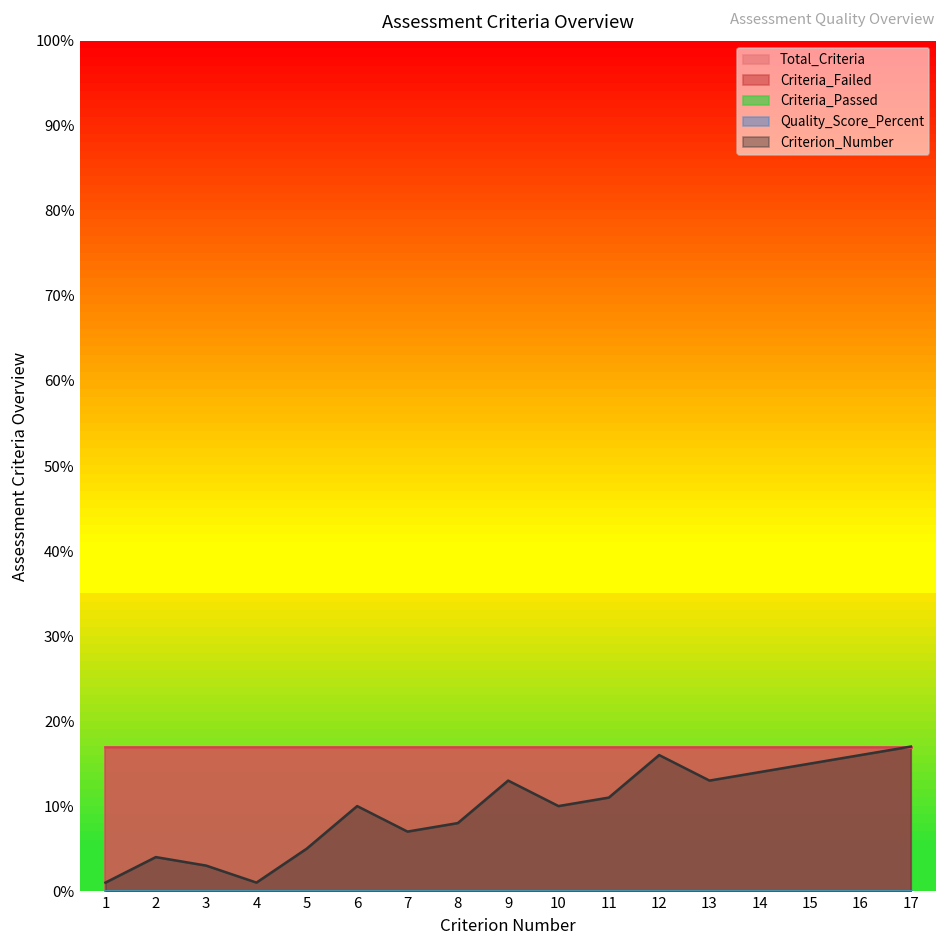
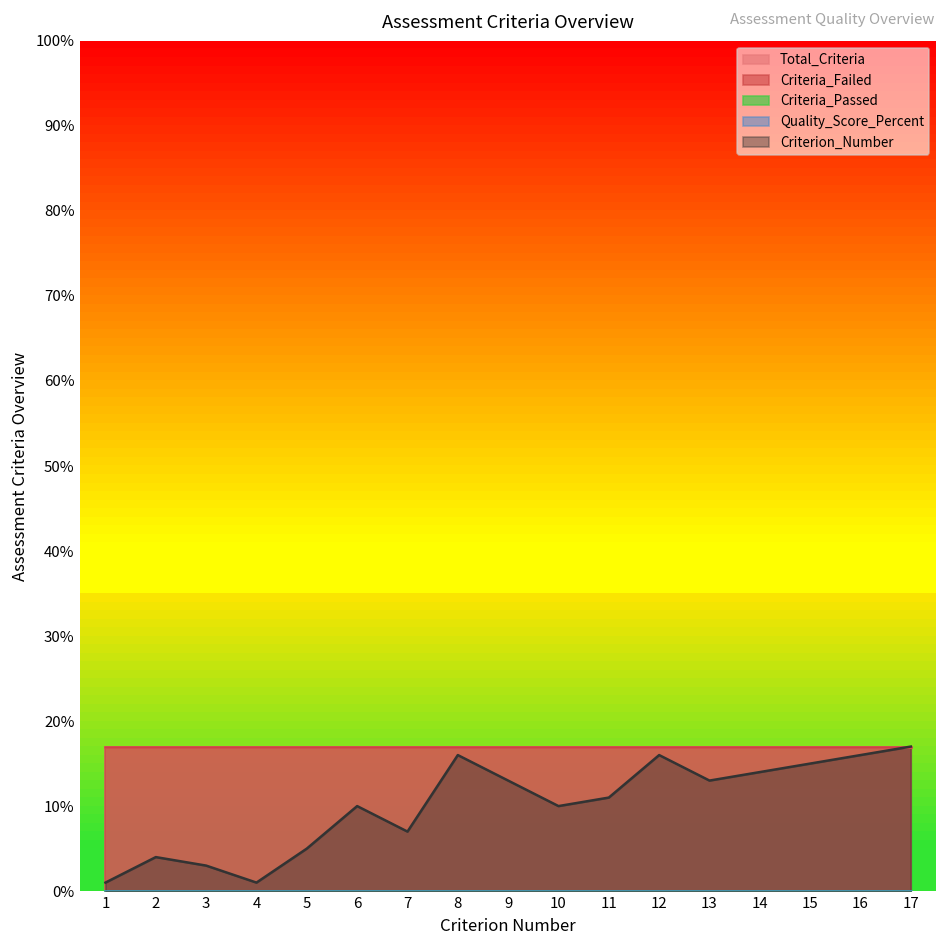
  {
    "Criteria_Failed": {
      "1": "17%",
      "2": "17%",
      "3": "17%",
      "4": "17%",
      "5": "17%",
      "6": "17%",
      "7": "17%",
      "8": "17%",
      "9": "17%",
      "10": "17%",
      "11": "17%",
      "12": "17%",
      "13": "17%",
      "14": "17%",
      "15": "17%",
      "16": "17%"
    },
    "Quality_Score_Percent": {
      "1": "0%",
      "2": "0%",
      "3": "0%",
      "4": "0%",
      "5": "0%",
      "6": "0%",
      "7": "0%",
      "8": "0%",
      "9": "0%",
      "10": "0%",
      "11": "0%",
      "12": "0%",
      "13": "0%",
      "14": "0%",
      "15": "0%",
      "16": "0%",
      "17": "0%"
    },
    "Criterion_Number": {
      "1": "1%",
      "2": "4%",
      "3": "3%",
      "4": "1%",
      "5": "5%",
      "6": "10%",
      "7": "7%",
-     "8": "8%",
+     "8": "16%",
      "9": "13%",
      "10": "10%",
      "11": "11%",
      "12": "16%",
      "13": "13%",
      "14": "14%",
      "15": "15%",
      "16": "16%"
    }
  }
